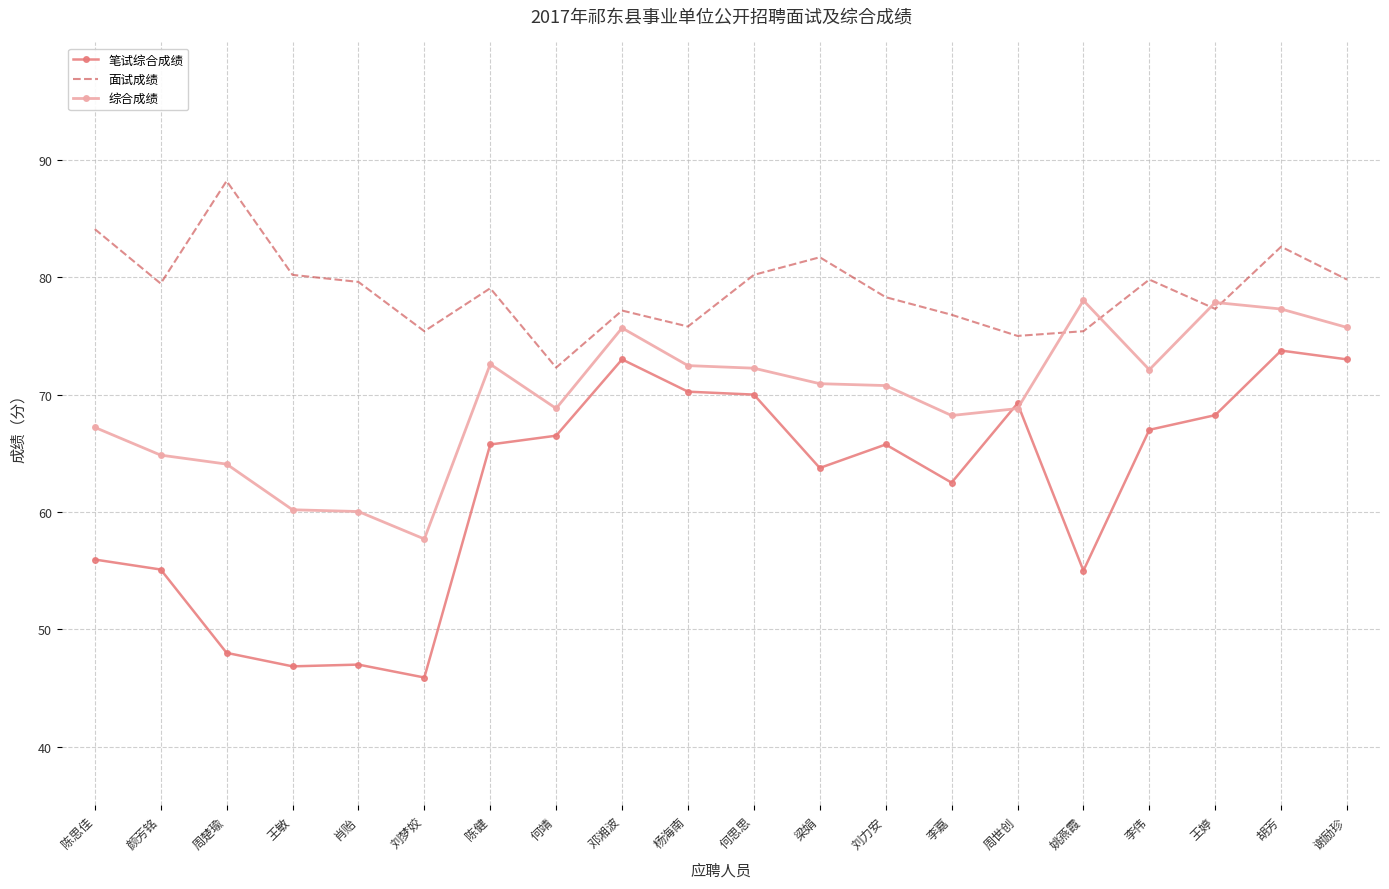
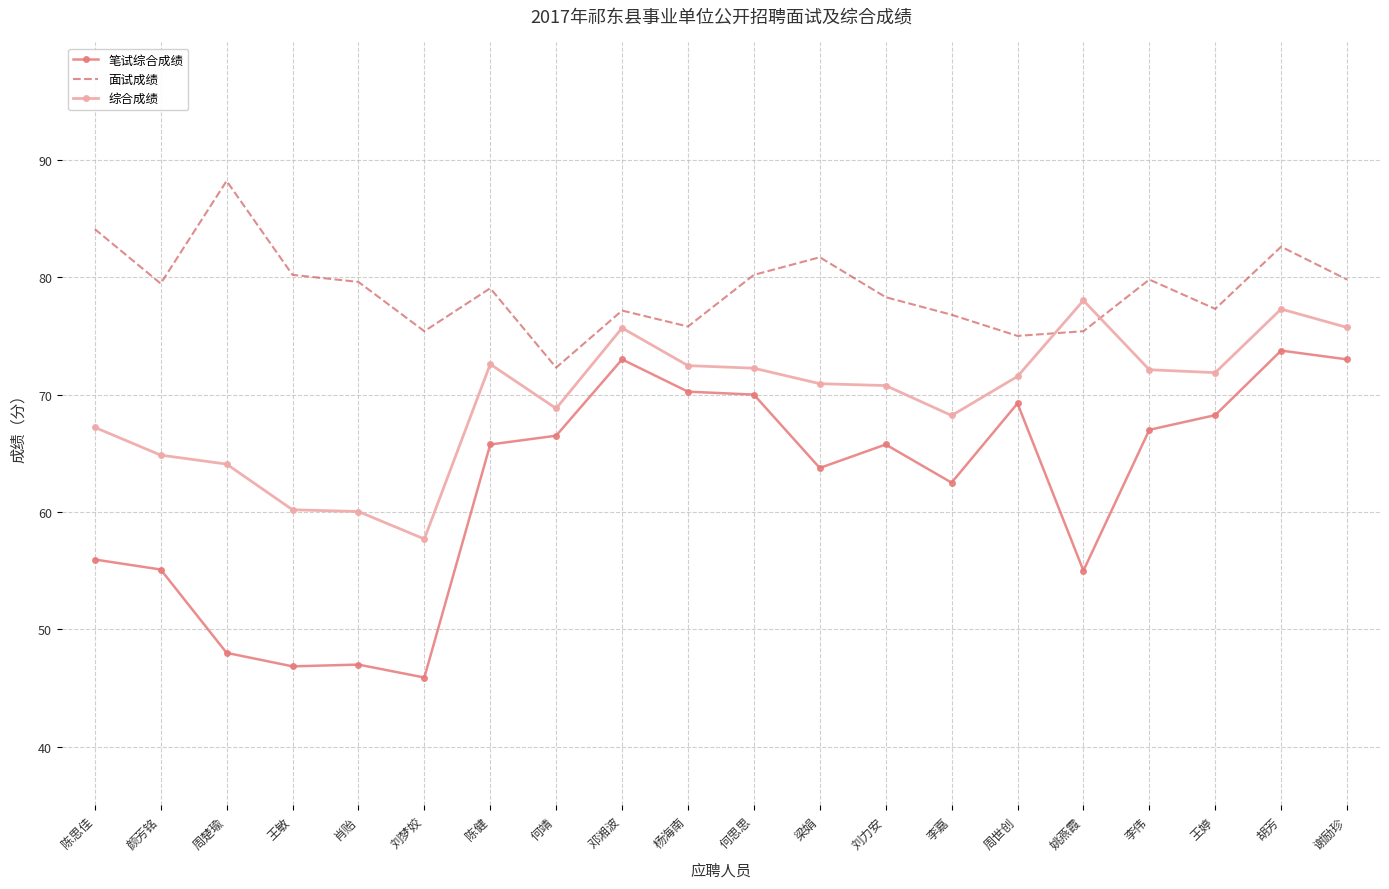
  {
    "综合成绩": {
      "陈思佳": 67.2,
      "颜芳铭": 64.8,
      "周楚瑜": 64.1,
      "王敏": 60.2,
      "肖贻": 60.0,
      "刘梦姣": 57.7,
      "陈健": 72.6,
      "何靖": 68.8,
      "邓湘波": 75.7,
      "杨海南": 72.5,
      "何思思": 72.3,
      "梁娟": 70.9,
      "刘力安": 70.8,
      "李嘉": 68.2,
-     "周世创": 68.8,
+     "周世创": 71.6,
      "姚燕霞": 78.0,
      "李伟": 72.1,
-     "王婷": 77.9,
+     "王婷": 71.9,
      "胡芳": 77.3,
      "谢励珍": 75.7
    }
  }
